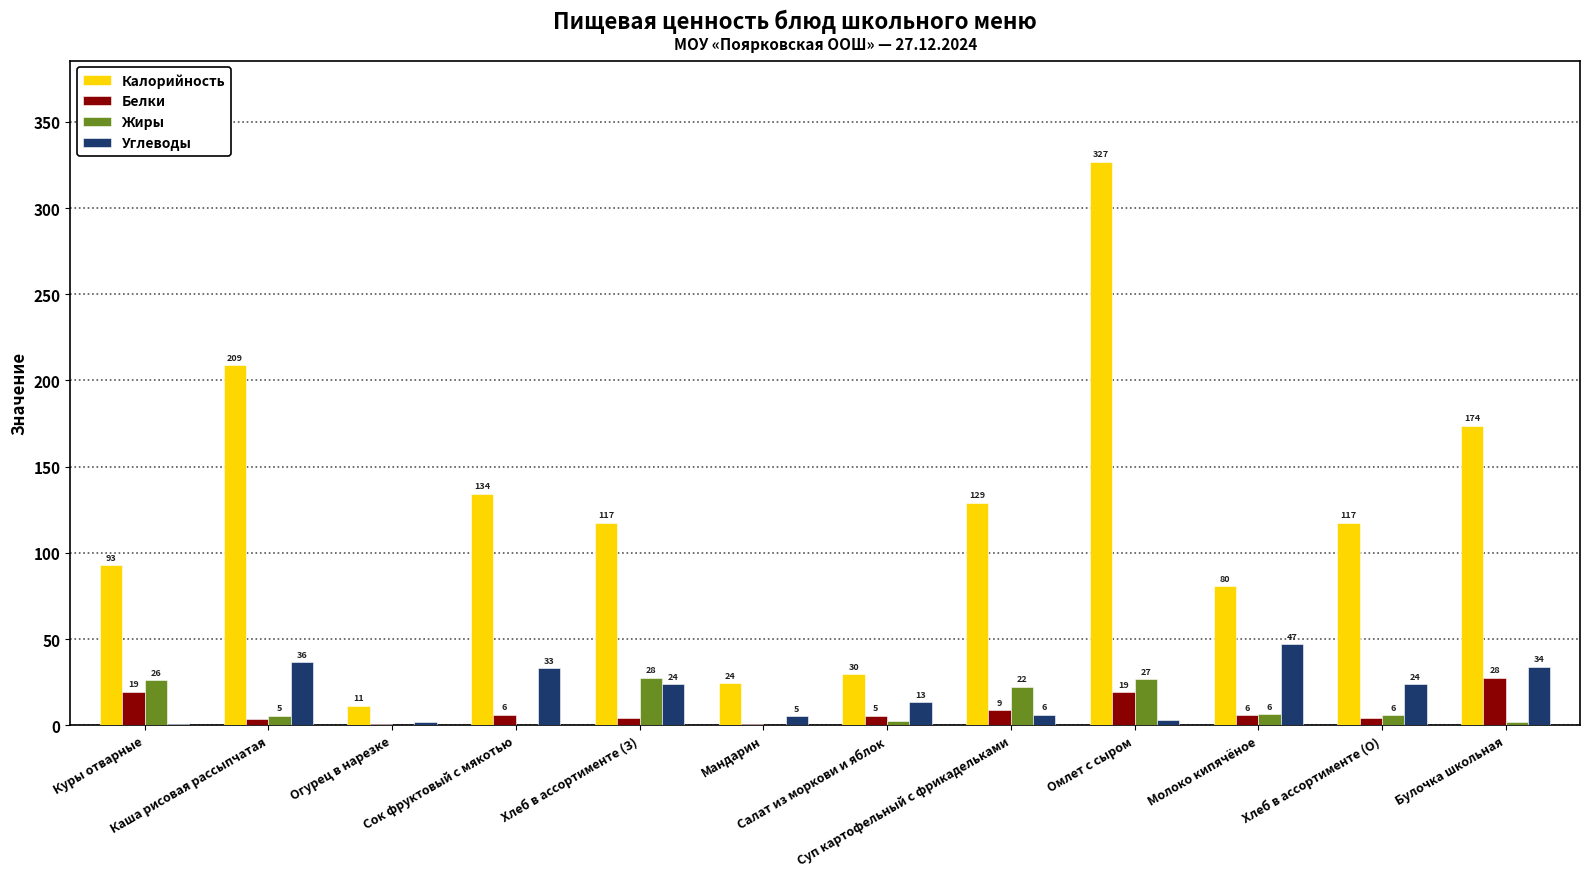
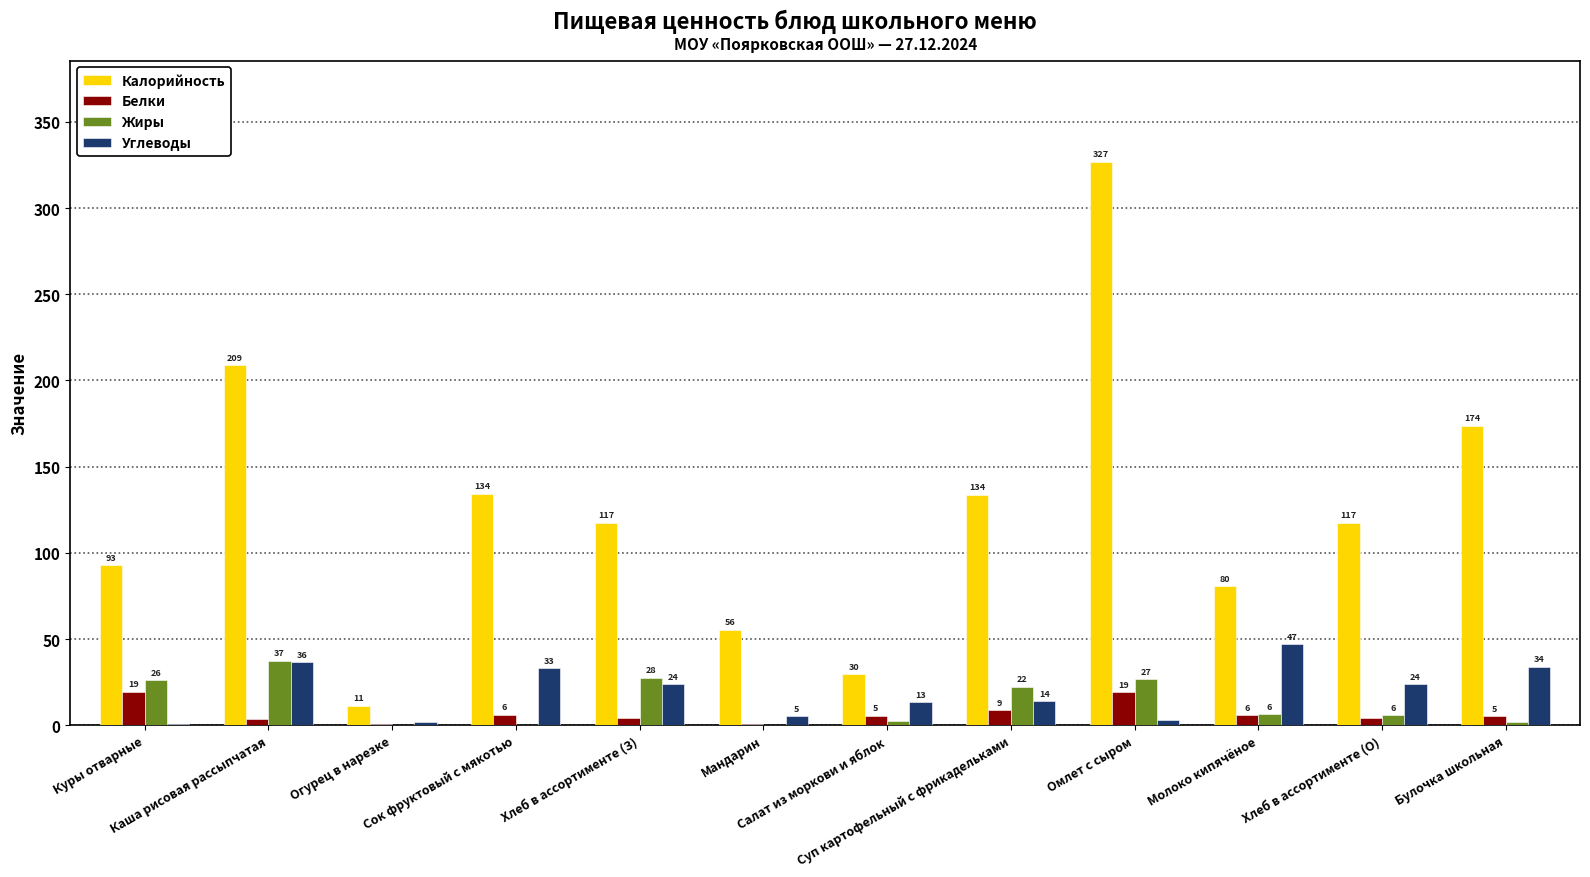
  {
    "Калорийность": {
      "Куры отварные": 93,
      "Каша рисовая рассыпчатая": 209,
      "Огурец в нарезке": 11,
      "Сок фруктовый с мякотью": 134,
      "Хлеб в ассортименте (З)": 117,
-     "Мандарин": 24,
+     "Мандарин": 56,
      "Салат из моркови и яблок": 30,
-     "Суп картофельный с фрикадельками": 129,
+     "Суп картофельный с фрикадельками": 134,
      "Омлет с сыром": 327,
      "Молоко кипячёное": 80,
      "Хлеб в ассортименте (О)": 117,
      "Булочка школьная": 174
    },
    "Белки": {
      "Куры отварные": 19,
      "Сок фруктовый с мякотью": 6,
      "Салат из моркови и яблок": 5,
      "Суп картофельный с фрикадельками": 9,
      "Омлет с сыром": 19,
      "Молоко кипячёное": 6,
-     "Булочка школьная": 28
+     "Булочка школьная": 5
    },
    "Жиры": {
      "Куры отварные": 26,
-     "Каша рисовая рассыпчатая": 5,
+     "Каша рисовая рассыпчатая": 37,
      "Хлеб в ассортименте (З)": 28,
      "Суп картофельный с фрикадельками": 22,
      "Омлет с сыром": 27,
      "Молоко кипячёное": 6,
      "Хлеб в ассортименте (О)": 6
    },
    "Углеводы": {
      "Каша рисовая рассыпчатая": 36,
      "Сок фруктовый с мякотью": 33,
      "Хлеб в ассортименте (З)": 24,
      "Мандарин": 5,
      "Салат из моркови и яблок": 13,
-     "Суп картофельный с фрикадельками": 6,
+     "Суп картофельный с фрикадельками": 14,
      "Молоко кипячёное": 47,
      "Хлеб в ассортименте (О)": 24,
      "Булочка школьная": 34
    }
  }
